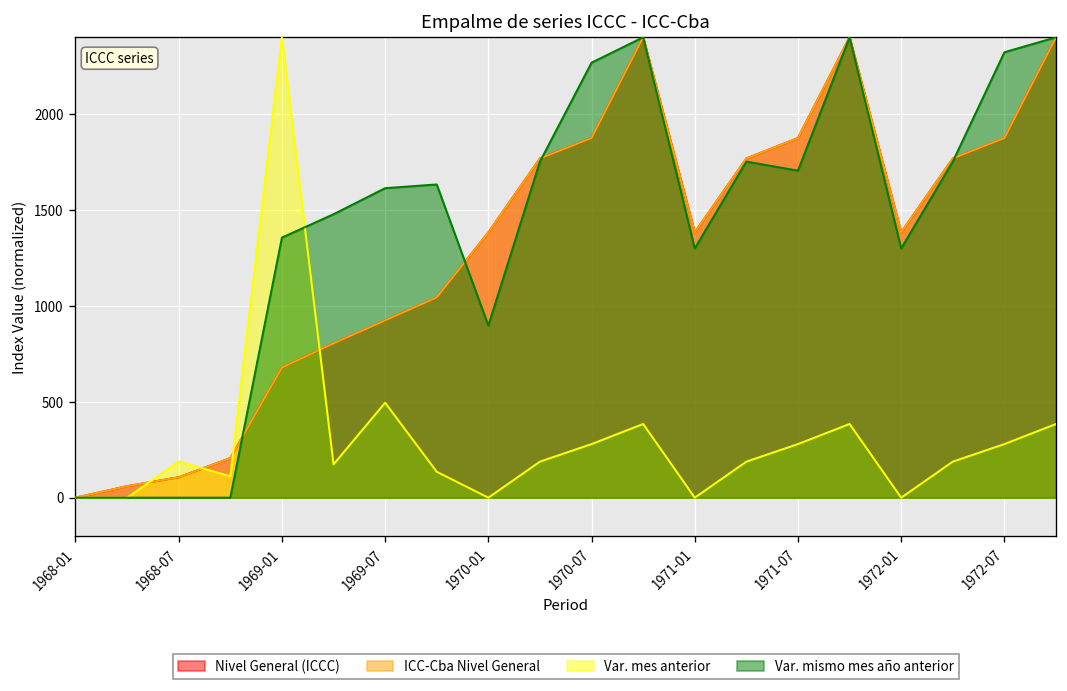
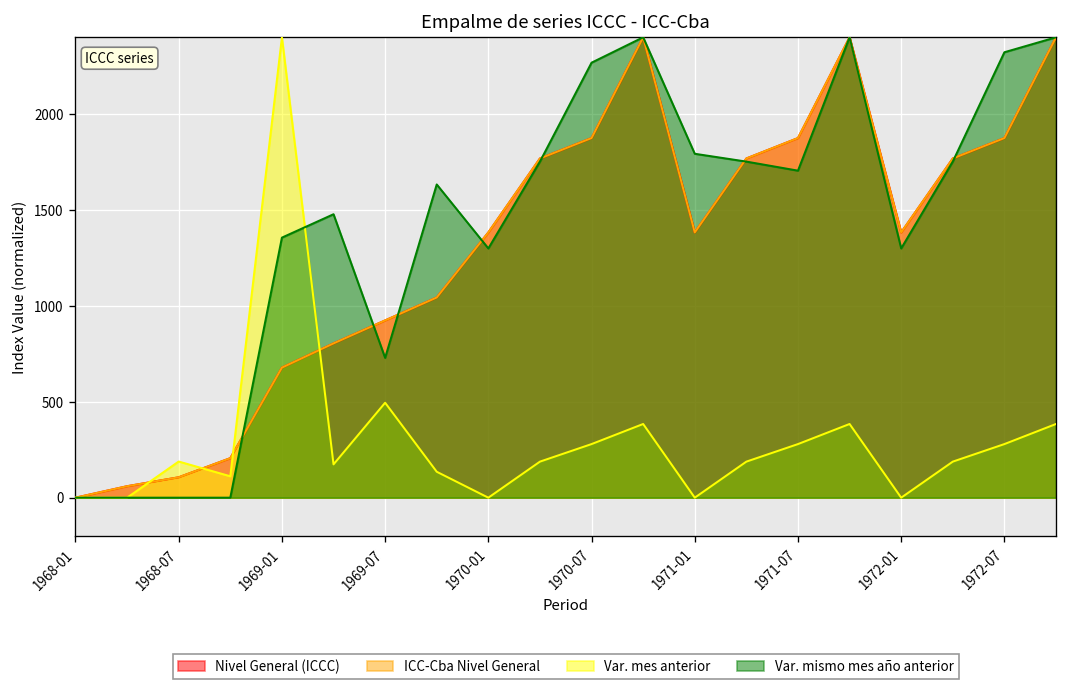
  {
    "ICC-Cba Nivel General": {
      "1968-07": 110,
      "1969-01": 680,
      "1969-07": 920,
      "1970-01": 1380,
      "1970-07": 1870,
      "1971-01": 1380,
      "1971-07": 1870,
      "1972-01": 1380,
      "1972-07": 1870
    },
    "Var. mes anterior": {
      "1968-07": 190,
      "1969-01": 2400,
      "1969-07": 490,
      "1970-01": 0,
      "1970-07": 280,
      "1971-01": 0,
      "1971-07": 280,
      "1972-01": 0,
      "1972-07": 280
    },
    "Var. mismo mes año anterior": {
      "1968-07": 0,
      "1969-01": 1360,
-     "1969-07": 1610,
-     "1970-01": 900,
+     "1969-07": 730,
+     "1970-01": 1300,
      "1970-07": 2270,
-     "1971-01": 1300,
+     "1971-01": 1790,
      "1971-07": 1700,
      "1972-01": 1300,
      "1972-07": 2320
    }
  }
